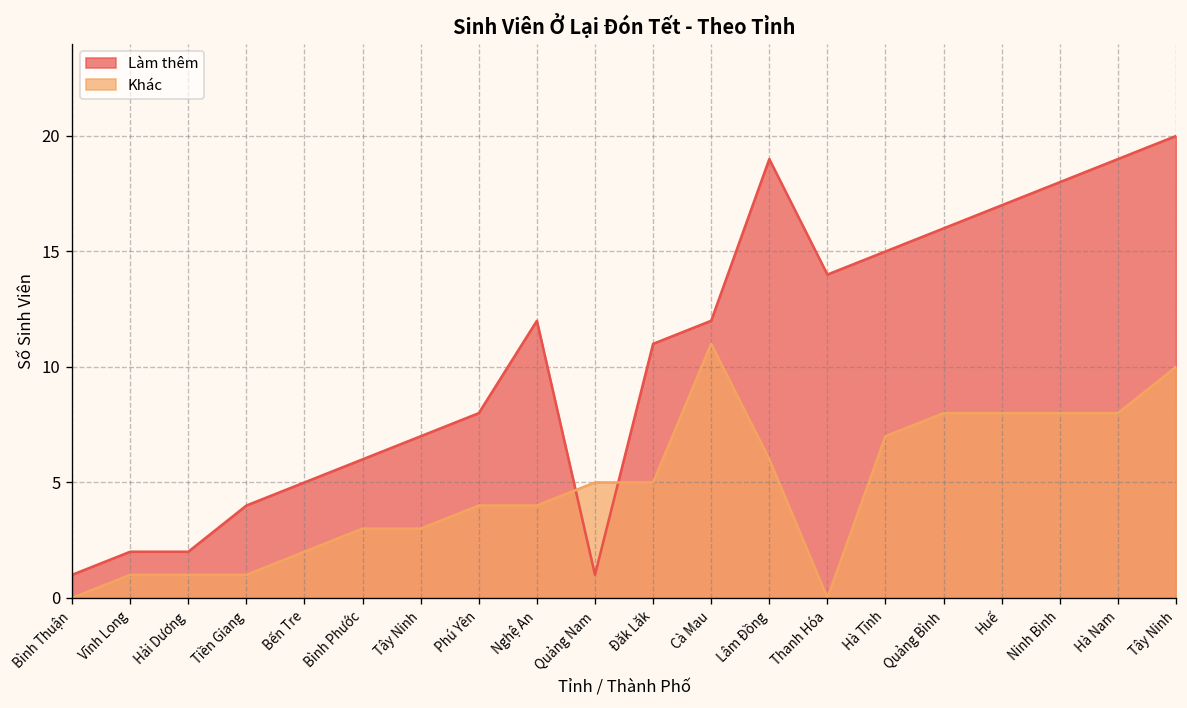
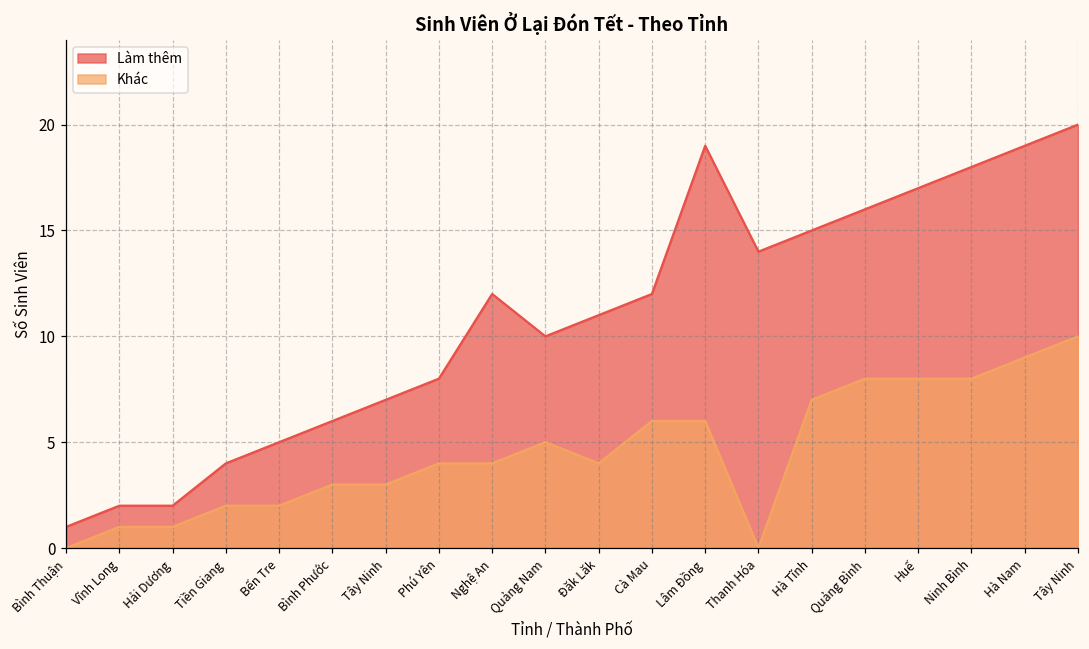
  {
    "Làm thêm": {
      "Bình Thuận": 1,
      "Vĩnh Long": 2,
      "Hải Dương": 2,
      "Tiền Giang": 4,
      "Bến Tre": 5,
      "Bình Phước": 6,
      "Phú Yên": 8,
      "Nghệ An": 12,
-     "Quảng Nam": 1,
+     "Quảng Nam": 10,
      "Đăk Lăk": 11,
      "Cà Mau": 12,
      "Lâm Đồng": 19,
      "Thanh Hóa": 14,
      "Hà Tĩnh": 15,
      "Quảng Bình": 16,
      "Huế": 17,
      "Ninh Bình": 18,
      "Hà Nam": 19
    },
    "Khác": {
      "Bình Thuận": 0,
      "Vĩnh Long": 1,
      "Hải Dương": 1,
-     "Tiền Giang": 1,
+     "Tiền Giang": 2,
      "Bến Tre": 2,
      "Bình Phước": 3,
      "Phú Yên": 4,
      "Nghệ An": 4,
      "Quảng Nam": 5,
-     "Đăk Lăk": 5,
-     "Cà Mau": 11,
+     "Đăk Lăk": 4,
+     "Cà Mau": 6,
      "Lâm Đồng": 6,
      "Thanh Hóa": 0,
      "Hà Tĩnh": 7,
      "Quảng Bình": 8,
      "Huế": 8,
      "Ninh Bình": 8,
-     "Hà Nam": 8
+     "Hà Nam": 9
    }
  }
